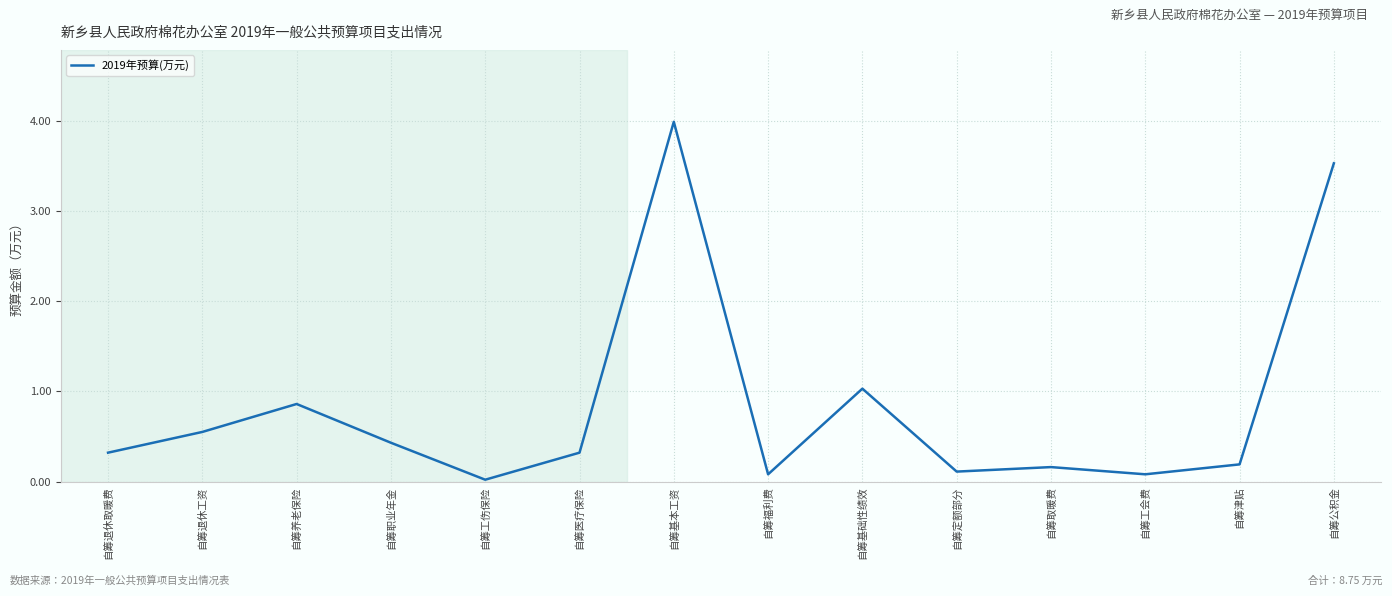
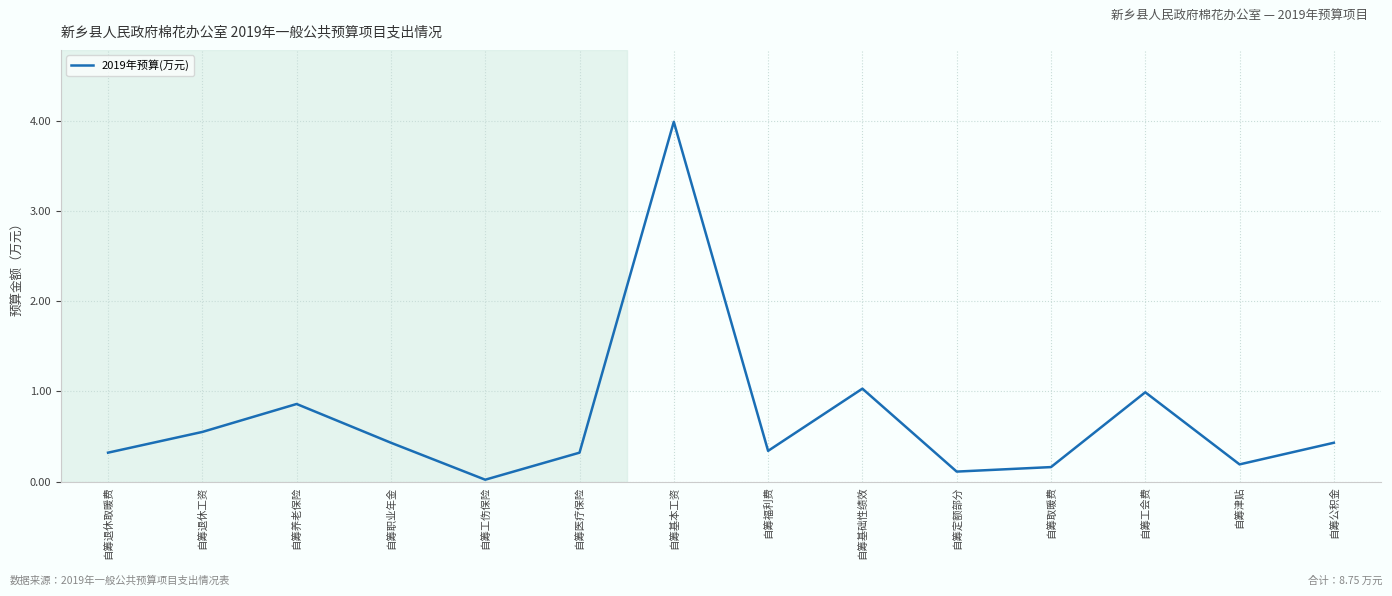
  {
    "自筹退休取暖费": 0.3,
    "自筹退休工资": 0.6,
    "自筹养老保险": 0.9,
    "自筹职业年金": 0.4,
    "自筹工伤保险": 0.0,
    "自筹医疗保险": 0.3,
    "自筹基本工资": 4.0,
-   "自筹福利费": 0.1,
+   "自筹福利费": 0.3,
    "自筹基础性绩效": 1.0,
    "自筹定额部分": 0.1,
    "自筹取暖费": 0.2,
-   "自筹工会费": 0.1,
+   "自筹工会费": 1.0,
    "自筹津贴": 0.2,
-   "自筹公积金": 3.5
+   "自筹公积金": 0.4
  }
